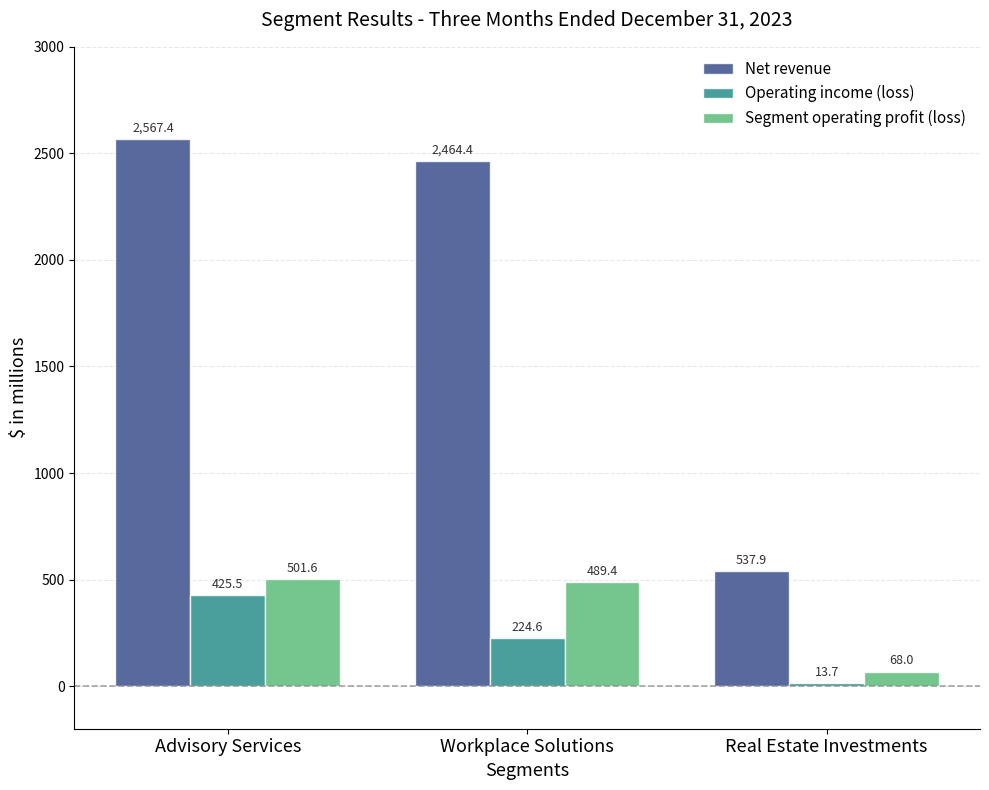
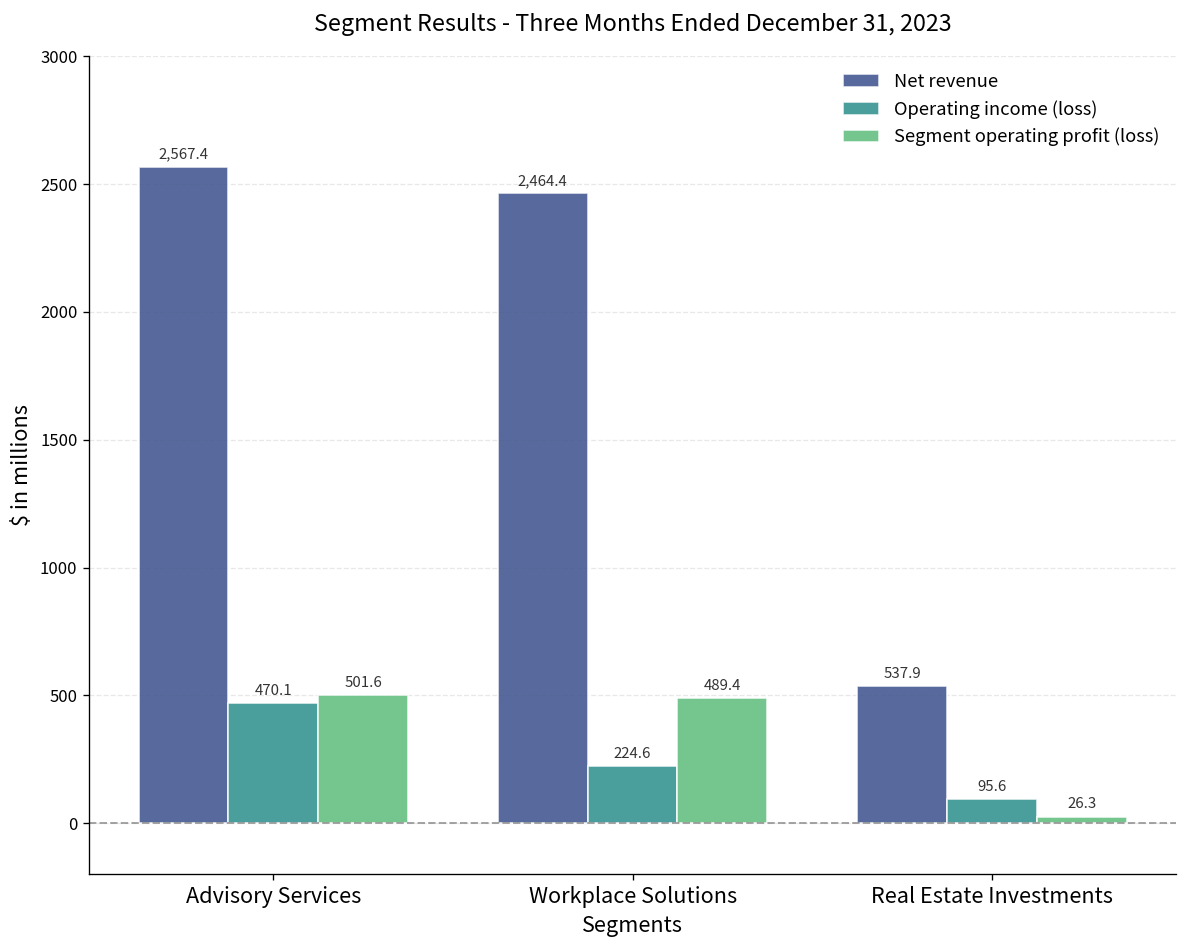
  {
    "Net revenue": {
      "Advisory Services": "2,567.4",
      "Workplace Solutions": "2,464.4",
      "Real Estate Investments": "537.9"
    },
    "Operating income (loss)": {
-     "Advisory Services": "425.5",
+     "Advisory Services": "470.1",
      "Workplace Solutions": "224.6",
-     "Real Estate Investments": "13.7"
+     "Real Estate Investments": "95.6"
    },
    "Segment operating profit (loss)": {
      "Advisory Services": "501.6",
      "Workplace Solutions": "489.4",
-     "Real Estate Investments": "68.0"
+     "Real Estate Investments": "26.3"
    }
  }
